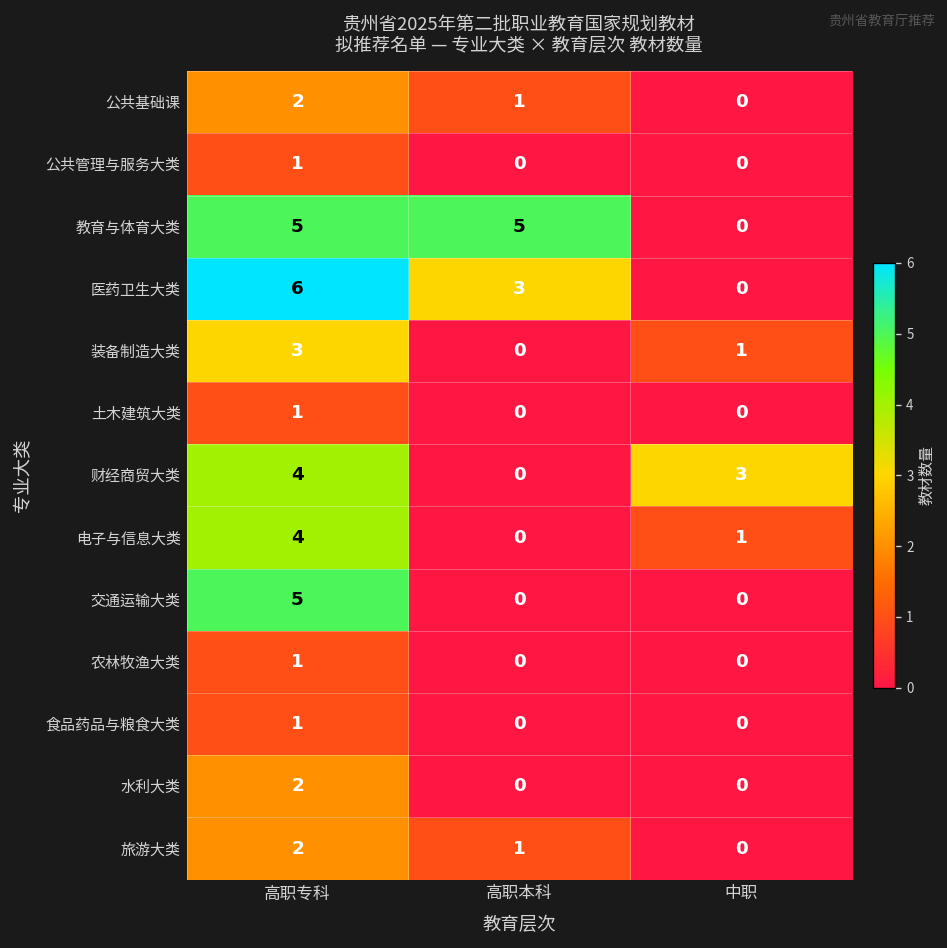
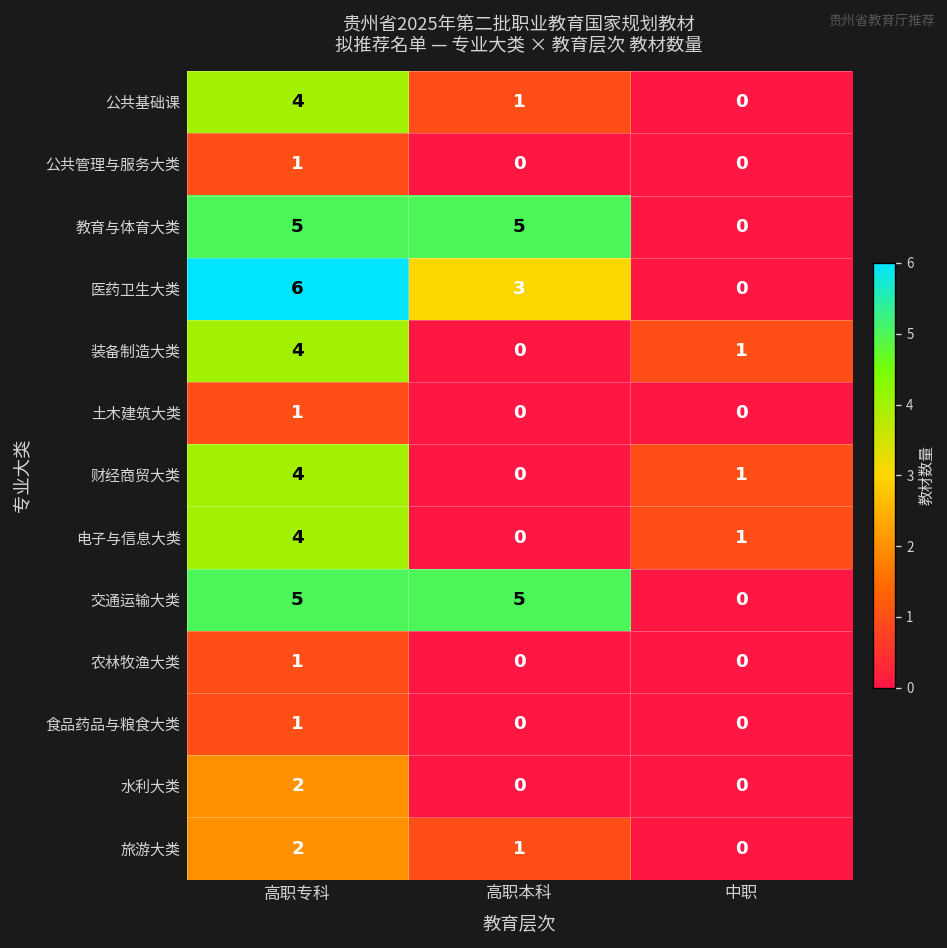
  {
    "公共基础课": {
-     "高职专科": 2,
+     "高职专科": 4,
      "高职本科": 1,
      "中职": 0
    },
    "公共管理与服务大类": {
      "高职专科": 1,
      "高职本科": 0,
      "中职": 0
    },
    "教育与体育大类": {
      "高职专科": 5,
      "高职本科": 5,
      "中职": 0
    },
    "医药卫生大类": {
      "高职专科": 6,
      "高职本科": 3,
      "中职": 0
    },
    "装备制造大类": {
-     "高职专科": 3,
+     "高职专科": 4,
      "高职本科": 0,
      "中职": 1
    },
    "土木建筑大类": {
      "高职专科": 1,
      "高职本科": 0,
      "中职": 0
    },
    "财经商贸大类": {
      "高职专科": 4,
      "高职本科": 0,
-     "中职": 3
+     "中职": 1
    },
    "电子与信息大类": {
      "高职专科": 4,
      "高职本科": 0,
      "中职": 1
    },
    "交通运输大类": {
      "高职专科": 5,
-     "高职本科": 0,
+     "高职本科": 5,
      "中职": 0
    },
    "农林牧渔大类": {
      "高职专科": 1,
      "高职本科": 0,
      "中职": 0
    },
    "食品药品与粮食大类": {
      "高职专科": 1,
      "高职本科": 0,
      "中职": 0
    },
    "水利大类": {
      "高职专科": 2,
      "高职本科": 0,
      "中职": 0
    },
    "旅游大类": {
      "高职专科": 2,
      "高职本科": 1,
      "中职": 0
    }
  }
